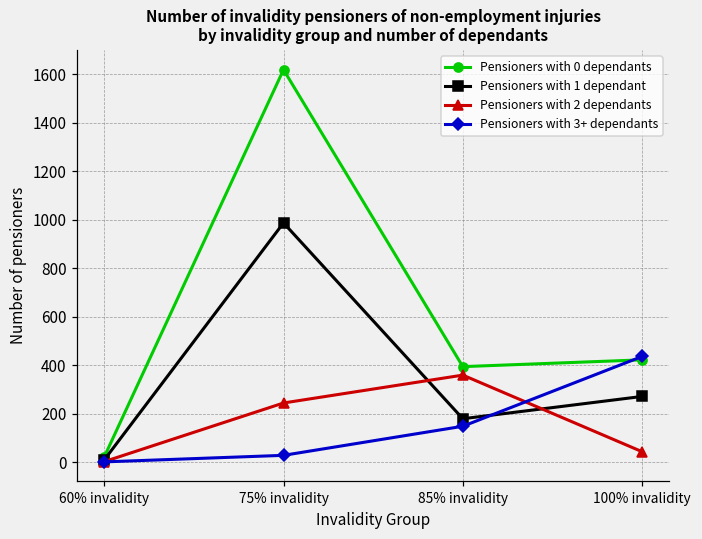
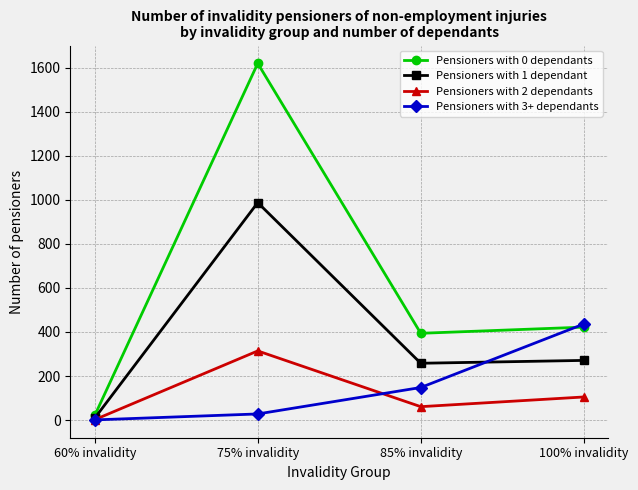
  {
    "Pensioners with 0 dependants": {
      "60% invalidity": 20,
      "75% invalidity": 1620,
      "85% invalidity": 390,
      "100% invalidity": 420
    },
    "Pensioners with 1 dependant": {
      "75% invalidity": 990,
-     "85% invalidity": 180,
+     "85% invalidity": 260,
      "100% invalidity": 270
    },
    "Pensioners with 2 dependants": {
-     "75% invalidity": 240,
-     "85% invalidity": 360,
-     "100% invalidity": 40
+     "75% invalidity": 310,
+     "85% invalidity": 60,
+     "100% invalidity": 110
    },
    "Pensioners with 3+ dependants": {
      "75% invalidity": 30,
      "85% invalidity": 150,
      "100% invalidity": 440
    }
  }
